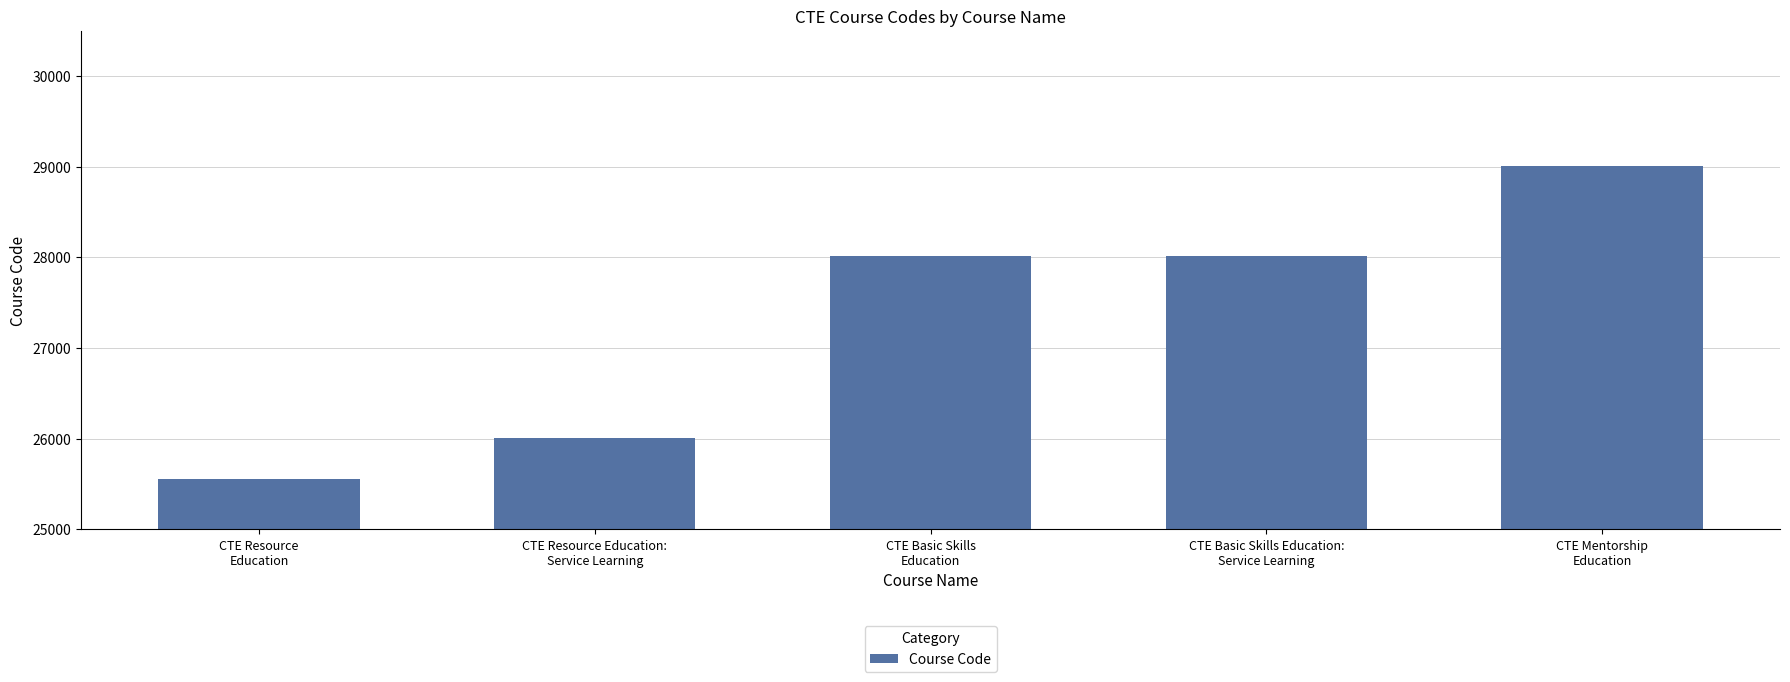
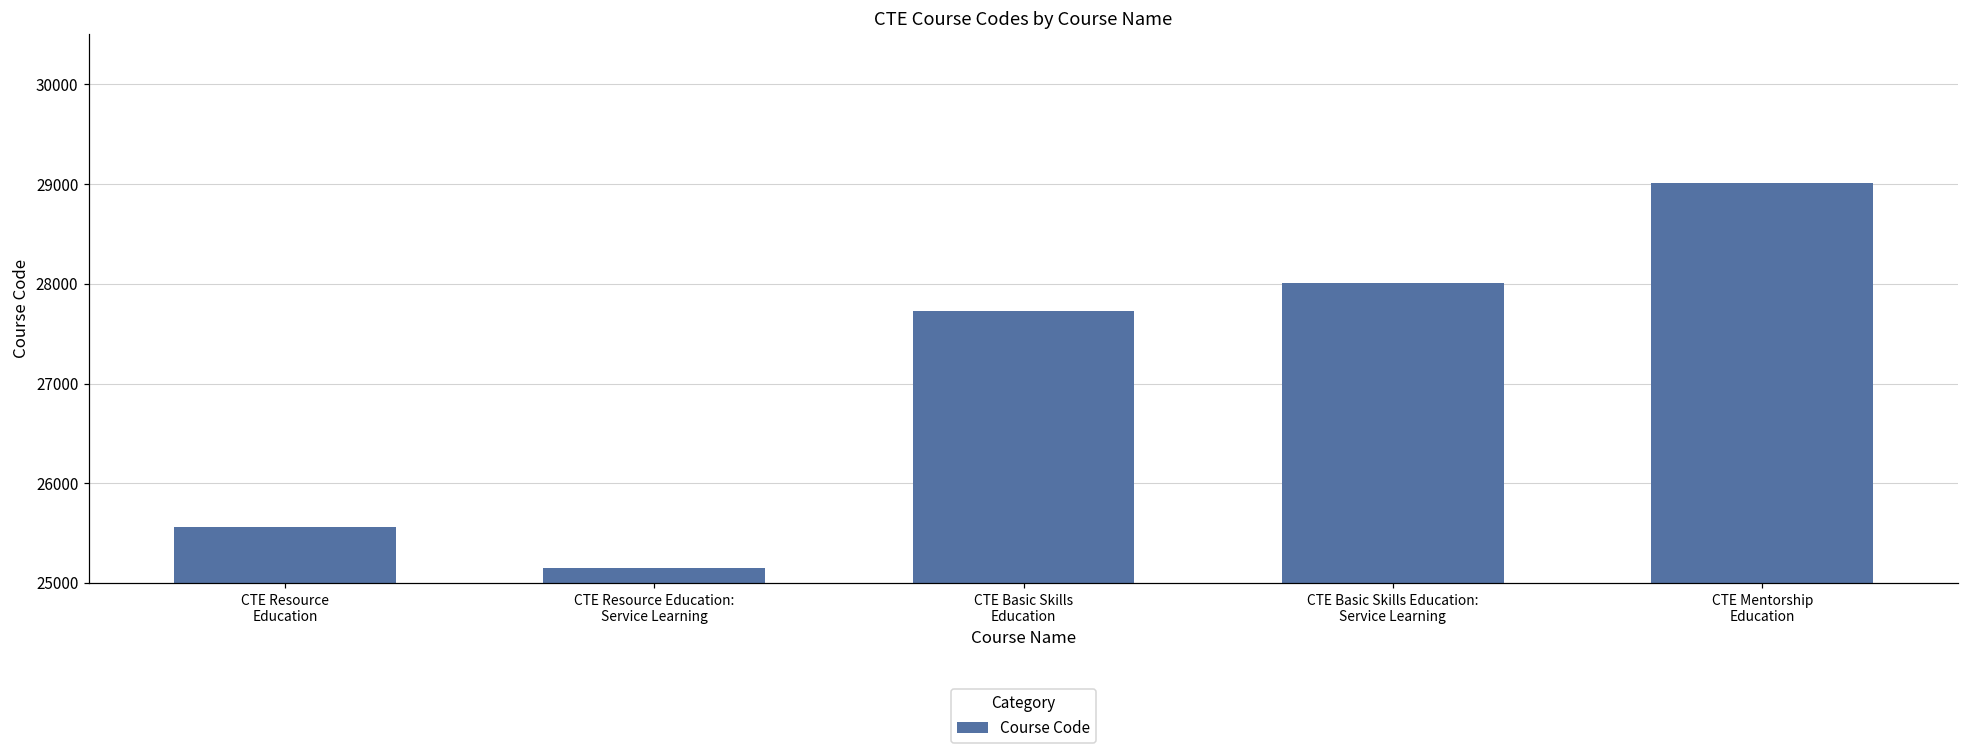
  {
    "CTE Resource Education": 25600,
-   "CTE Resource Education: Service Learning": 26000,
-   "CTE Basic Skills Education": 28000,
+   "CTE Resource Education: Service Learning": 25100,
+   "CTE Basic Skills Education": 27700,
    "CTE Basic Skills Education: Service Learning": 28000,
    "CTE Mentorship Education": 29000
  }
